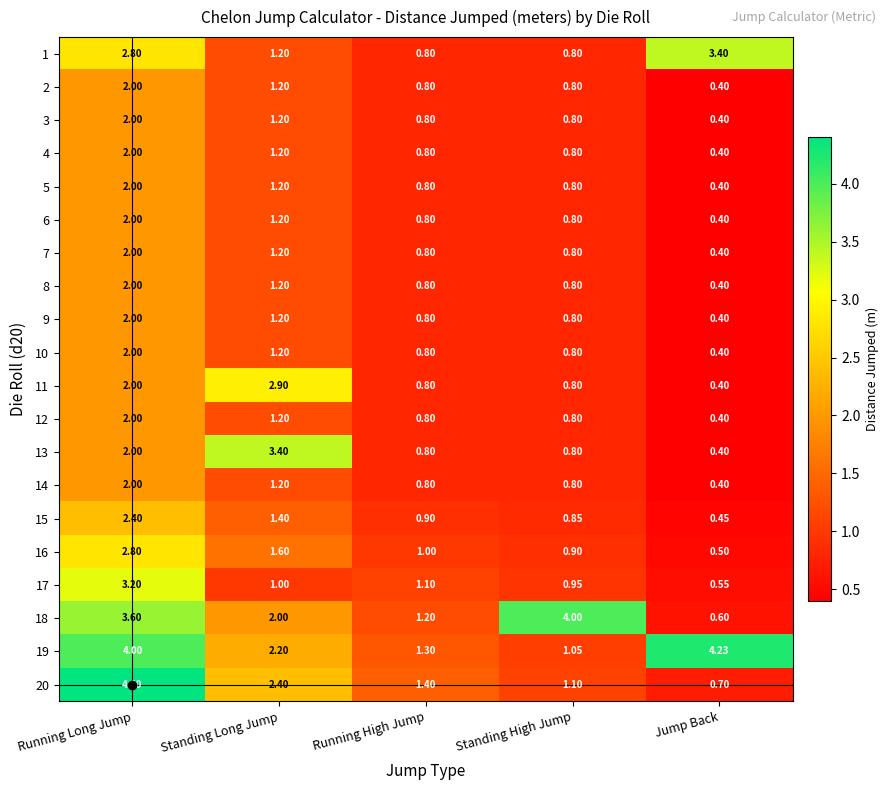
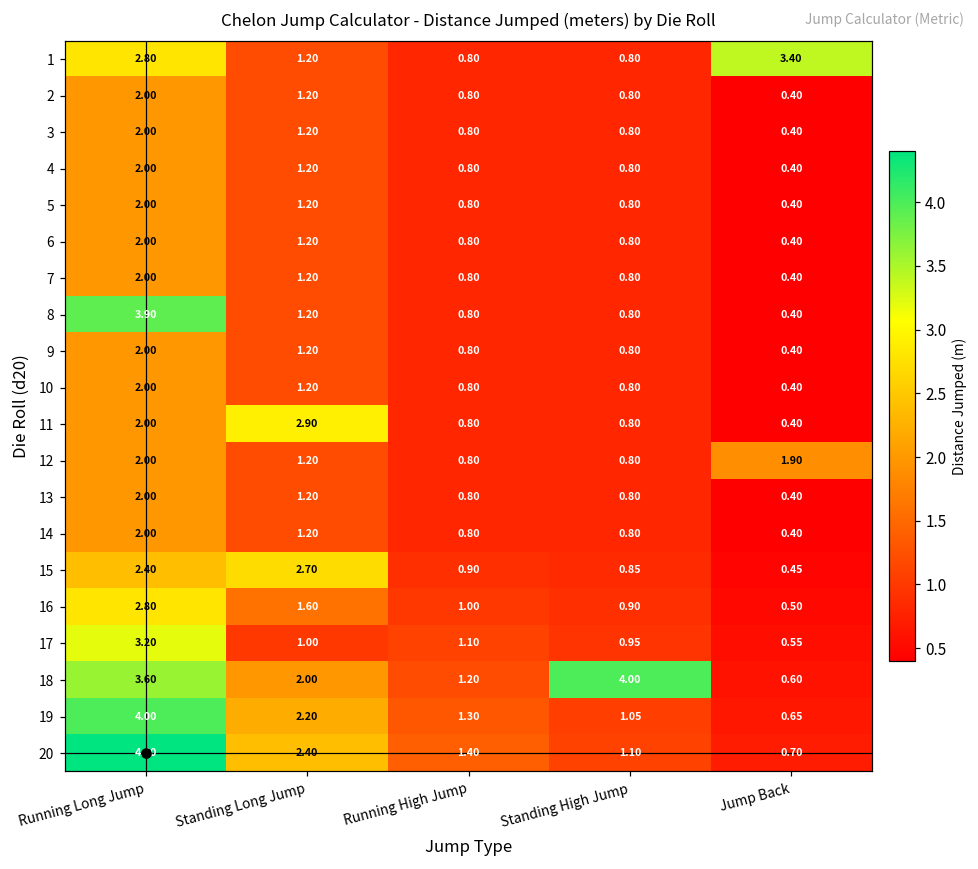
  {
    "1": {
      "Running Long Jump": 2.80,
      "Standing Long Jump": 1.20,
      "Running High Jump": 0.80,
      "Standing High Jump": 0.80,
      "Jump Back": 3.40
    },
    "2": {
      "Running Long Jump": 2.00,
      "Standing Long Jump": 1.20,
      "Running High Jump": 0.80,
      "Standing High Jump": 0.80,
      "Jump Back": 0.40
    },
    "3": {
      "Running Long Jump": 2.00,
      "Standing Long Jump": 1.20,
      "Running High Jump": 0.80,
      "Standing High Jump": 0.80,
      "Jump Back": 0.40
    },
    "4": {
      "Running Long Jump": 2.00,
      "Standing Long Jump": 1.20,
      "Running High Jump": 0.80,
      "Standing High Jump": 0.80,
      "Jump Back": 0.40
    },
    "5": {
      "Running Long Jump": 2.00,
      "Standing Long Jump": 1.20,
      "Running High Jump": 0.80,
      "Standing High Jump": 0.80,
      "Jump Back": 0.40
    },
    "6": {
      "Running Long Jump": 2.00,
      "Standing Long Jump": 1.20,
      "Running High Jump": 0.80,
      "Standing High Jump": 0.80,
      "Jump Back": 0.40
    },
    "7": {
      "Running Long Jump": 2.00,
      "Standing Long Jump": 1.20,
      "Running High Jump": 0.80,
      "Standing High Jump": 0.80,
      "Jump Back": 0.40
    },
    "8": {
-     "Running Long Jump": 2.00,
+     "Running Long Jump": 3.90,
      "Standing Long Jump": 1.20,
      "Running High Jump": 0.80,
      "Standing High Jump": 0.80,
      "Jump Back": 0.40
    },
    "9": {
      "Running Long Jump": 2.00,
      "Standing Long Jump": 1.20,
      "Running High Jump": 0.80,
      "Standing High Jump": 0.80,
      "Jump Back": 0.40
    },
    "10": {
      "Running Long Jump": 2.00,
      "Standing Long Jump": 1.20,
      "Running High Jump": 0.80,
      "Standing High Jump": 0.80,
      "Jump Back": 0.40
    },
    "11": {
      "Running Long Jump": 2.00,
      "Standing Long Jump": 2.90,
      "Running High Jump": 0.80,
      "Standing High Jump": 0.80,
      "Jump Back": 0.40
    },
    "12": {
      "Running Long Jump": 2.00,
      "Standing Long Jump": 1.20,
      "Running High Jump": 0.80,
      "Standing High Jump": 0.80,
-     "Jump Back": 0.40
+     "Jump Back": 1.90
    },
    "13": {
      "Running Long Jump": 2.00,
-     "Standing Long Jump": 3.40,
+     "Standing Long Jump": 1.20,
      "Running High Jump": 0.80,
      "Standing High Jump": 0.80,
      "Jump Back": 0.40
    },
    "14": {
      "Running Long Jump": 2.00,
      "Standing Long Jump": 1.20,
      "Running High Jump": 0.80,
      "Standing High Jump": 0.80,
      "Jump Back": 0.40
    },
    "15": {
      "Running Long Jump": 2.40,
-     "Standing Long Jump": 1.40,
+     "Standing Long Jump": 2.70,
      "Running High Jump": 0.90,
      "Standing High Jump": 0.85,
      "Jump Back": 0.45
    },
    "16": {
      "Running Long Jump": 2.80,
      "Standing Long Jump": 1.60,
      "Running High Jump": 1.00,
      "Standing High Jump": 0.90,
      "Jump Back": 0.50
    },
    "17": {
      "Running Long Jump": 3.20,
      "Standing Long Jump": 1.00,
      "Running High Jump": 1.10,
      "Standing High Jump": 0.95,
      "Jump Back": 0.55
    },
    "18": {
      "Running Long Jump": 3.60,
      "Standing Long Jump": 2.00,
      "Running High Jump": 1.20,
      "Standing High Jump": 4.00,
      "Jump Back": 0.60
    },
    "19": {
      "Running Long Jump": 4.00,
      "Standing Long Jump": 2.20,
      "Running High Jump": 1.30,
      "Standing High Jump": 1.05,
-     "Jump Back": 4.23
+     "Jump Back": 0.65
    },
    "20": {
      "Standing Long Jump": 2.40,
      "Running High Jump": 1.40,
      "Standing High Jump": 1.10,
      "Jump Back": 0.70
    }
  }
